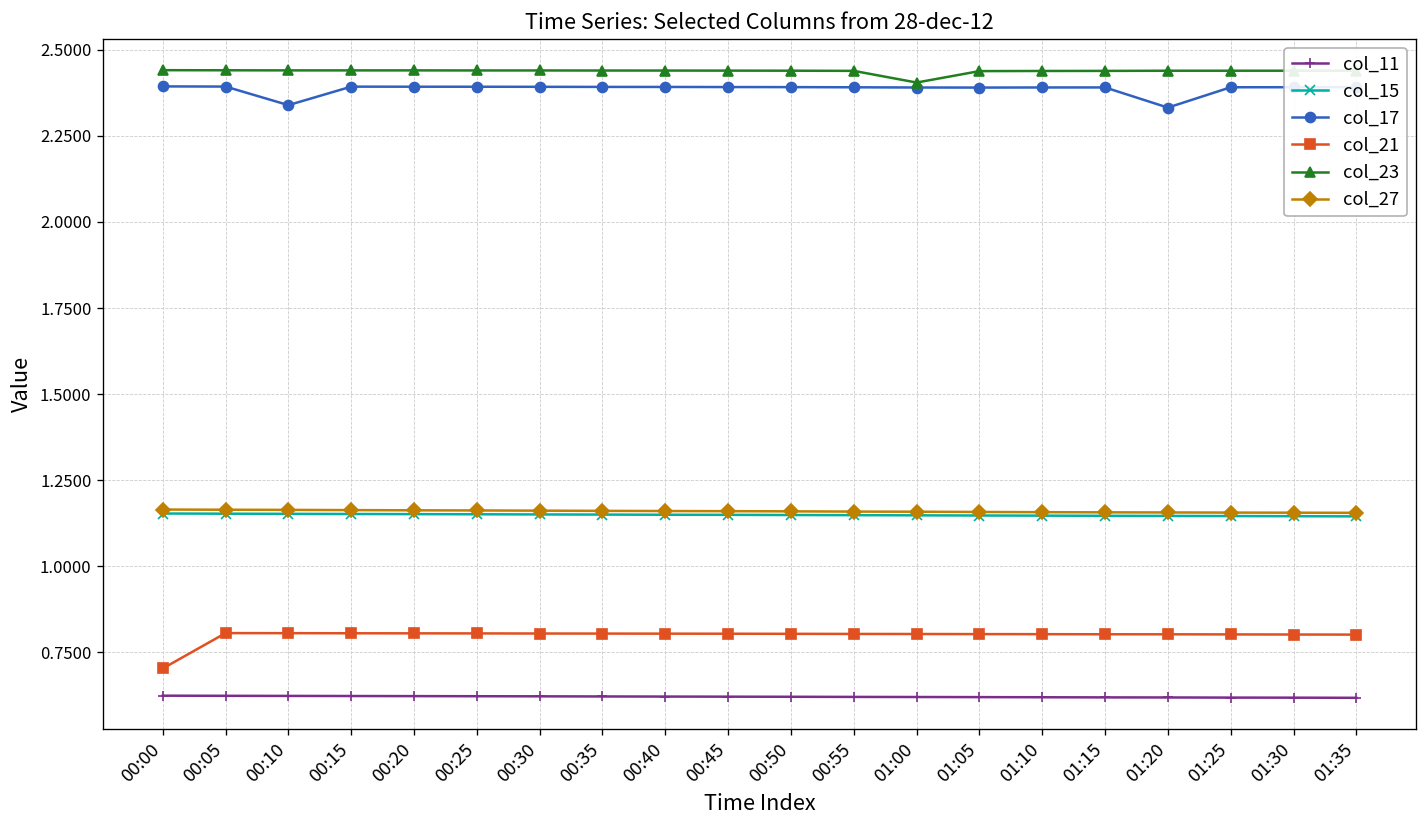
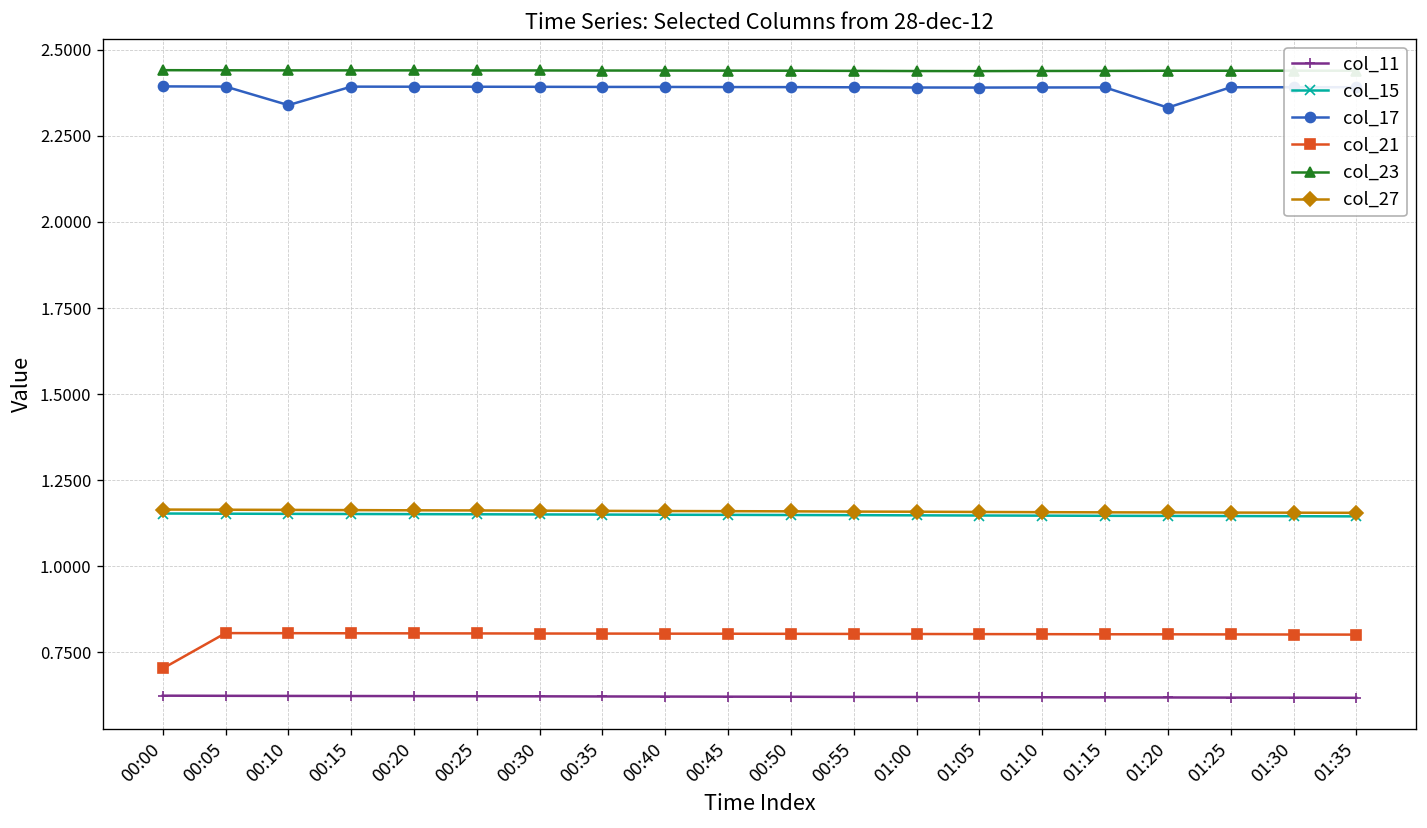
  {
    "col_11": {
      "00:00": 0.62,
      "00:05": 0.62,
      "00:10": 0.62,
      "00:15": 0.62,
      "00:20": 0.62,
      "00:25": 0.62,
      "00:30": 0.62,
      "00:35": 0.62,
      "00:40": 0.62,
      "00:45": 0.62,
      "00:50": 0.62,
      "00:55": 0.62,
      "01:00": 0.62,
      "01:05": 0.62,
      "01:10": 0.62,
      "01:15": 0.62,
      "01:20": 0.62,
      "01:25": 0.62,
      "01:30": 0.62,
      "01:35": 0.62
    },
    "col_15": {
      "00:00": 1.15,
      "00:05": 1.15,
      "00:10": 1.15,
      "00:15": 1.15,
      "00:20": 1.15,
      "00:25": 1.15,
      "00:30": 1.15,
      "00:35": 1.15,
      "00:40": 1.15,
      "00:45": 1.15,
      "00:50": 1.15,
      "00:55": 1.15,
      "01:00": 1.15,
      "01:05": 1.15,
      "01:10": 1.15,
      "01:15": 1.15,
      "01:20": 1.15,
      "01:25": 1.15,
      "01:30": 1.15,
      "01:35": 1.14
    },
    "col_17": {
      "00:00": 2.39,
      "00:05": 2.39,
      "00:10": 2.34,
      "00:15": 2.39,
      "00:20": 2.39,
      "00:25": 2.39,
      "00:30": 2.39,
      "00:35": 2.39,
      "00:40": 2.39,
      "00:45": 2.39,
      "00:50": 2.39,
      "00:55": 2.39,
      "01:00": 2.39,
      "01:05": 2.39,
      "01:10": 2.39,
      "01:15": 2.39,
      "01:20": 2.33,
      "01:25": 2.39
    },
    "col_21": {
      "00:00": 0.70,
      "00:05": 0.81,
      "00:10": 0.81,
      "00:15": 0.81,
      "00:20": 0.81,
      "00:25": 0.81,
      "00:30": 0.80,
      "00:35": 0.80,
      "00:40": 0.80,
      "00:45": 0.80,
      "00:50": 0.80,
      "00:55": 0.80,
      "01:00": 0.80,
      "01:05": 0.80,
      "01:10": 0.80,
      "01:15": 0.80,
      "01:20": 0.80,
      "01:25": 0.80,
      "01:30": 0.80,
      "01:35": 0.80
    },
    "col_23": {
      "00:00": 2.44,
      "00:05": 2.44,
      "00:10": 2.44,
      "00:15": 2.44,
      "00:20": 2.44,
      "00:25": 2.44,
      "00:30": 2.44,
      "00:35": 2.44,
      "00:40": 2.44,
      "00:45": 2.44,
      "00:50": 2.44,
      "00:55": 2.44,
-     "01:00": 2.40,
+     "01:00": 2.44,
      "01:05": 2.44,
      "01:10": 2.44,
      "01:15": 2.44,
      "01:20": 2.44,
      "01:25": 2.44
    },
    "col_27": {
      "00:00": 1.16,
      "00:05": 1.16,
      "00:10": 1.16,
      "00:15": 1.16,
      "00:20": 1.16,
      "00:25": 1.16,
      "00:30": 1.16,
      "00:35": 1.16,
      "00:40": 1.16,
      "00:45": 1.16,
      "00:50": 1.16,
      "00:55": 1.16,
      "01:00": 1.16,
      "01:05": 1.16,
      "01:10": 1.16,
      "01:15": 1.16,
      "01:20": 1.16,
      "01:25": 1.16,
      "01:30": 1.16,
      "01:35": 1.16
    }
  }
